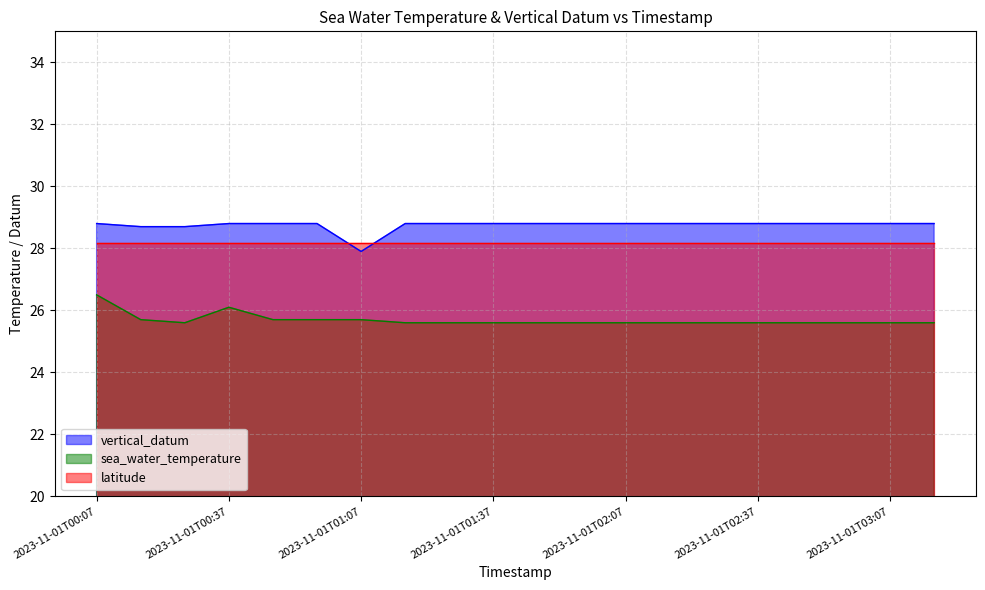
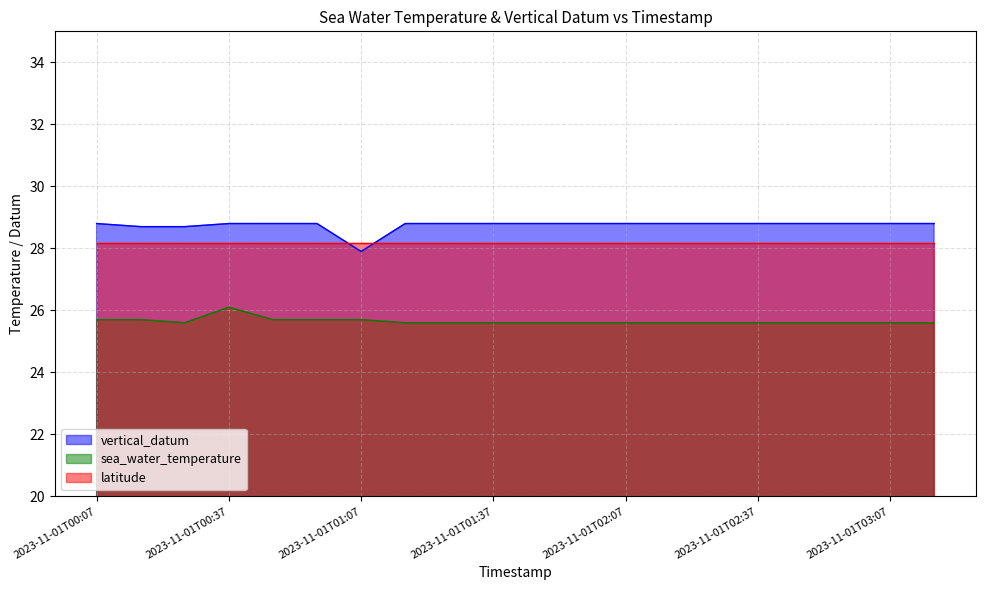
  {
    "vertical_datum": {
      "2023-11-01T00:07": 28.8,
      "2023-11-01T00:37": 28.8,
      "2023-11-01T01:07": 27.9,
      "2023-11-01T01:37": 28.8,
      "2023-11-01T02:07": 28.8,
      "2023-11-01T02:37": 28.8,
      "2023-11-01T03:07": 28.8
    },
    "sea_water_temperature": {
-     "2023-11-01T00:07": 26.5,
+     "2023-11-01T00:07": 25.7,
      "2023-11-01T00:37": 26.1,
      "2023-11-01T01:07": 25.7,
      "2023-11-01T01:37": 25.6,
      "2023-11-01T02:07": 25.6,
      "2023-11-01T02:37": 25.6,
      "2023-11-01T03:07": 25.6
    },
    "latitude": {
      "2023-11-01T00:07": 28.2,
      "2023-11-01T00:37": 28.2,
      "2023-11-01T01:07": 28.2,
      "2023-11-01T01:37": 28.2,
      "2023-11-01T02:07": 28.2,
      "2023-11-01T02:37": 28.2,
      "2023-11-01T03:07": 28.2
    }
  }
